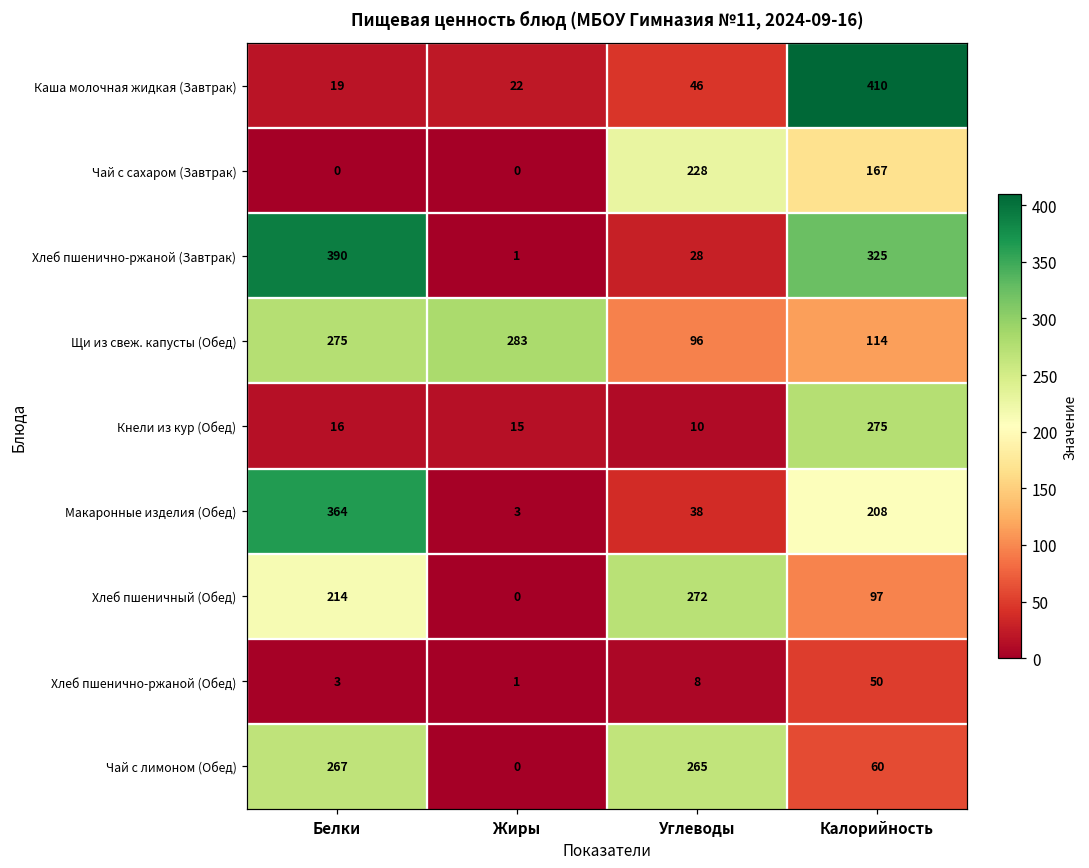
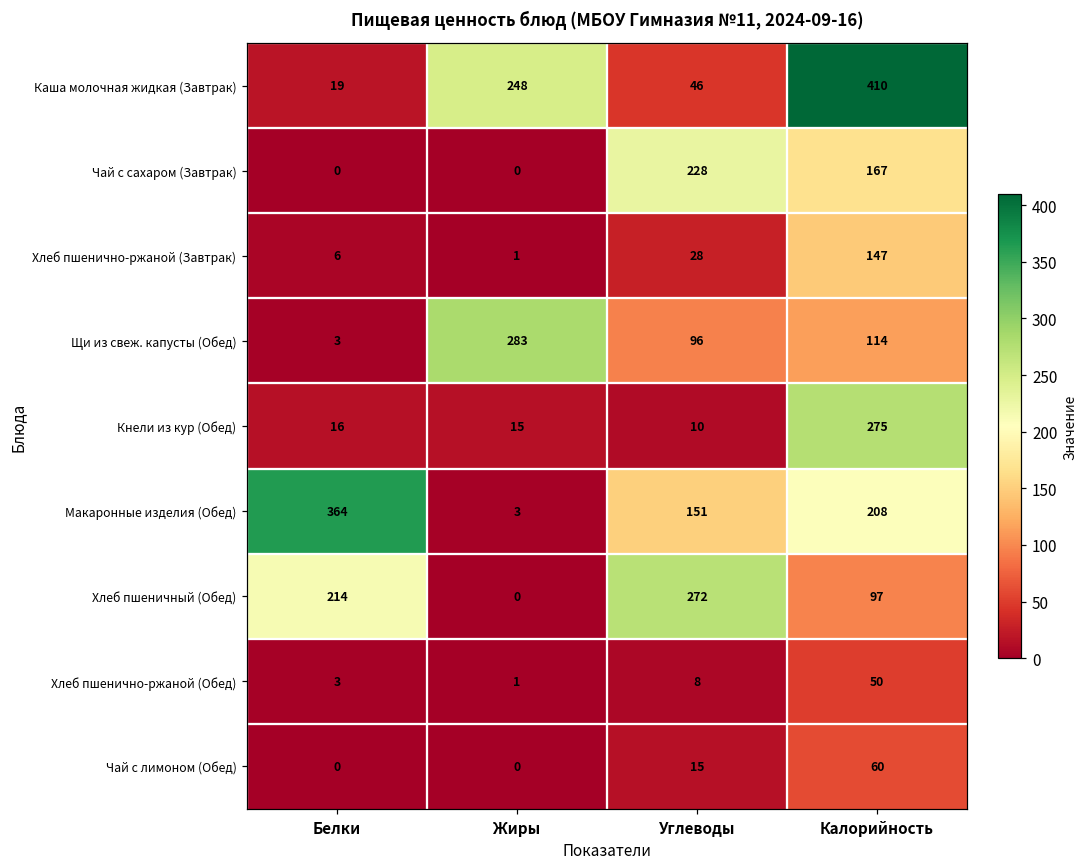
  {
    "Каша молочная жидкая (Завтрак)": {
      "Белки": 19,
-     "Жиры": 22,
+     "Жиры": 248,
      "Углеводы": 46,
      "Калорийность": 410
    },
    "Чай с сахаром (Завтрак)": {
      "Белки": 0,
      "Жиры": 0,
      "Углеводы": 228,
      "Калорийность": 167
    },
    "Хлеб пшенично-ржаной (Завтрак)": {
-     "Белки": 390,
+     "Белки": 6,
      "Жиры": 1,
      "Углеводы": 28,
-     "Калорийность": 325
+     "Калорийность": 147
    },
    "Щи из свеж. капусты (Обед)": {
-     "Белки": 275,
+     "Белки": 3,
      "Жиры": 283,
      "Углеводы": 96,
      "Калорийность": 114
    },
    "Кнели из кур (Обед)": {
      "Белки": 16,
      "Жиры": 15,
      "Углеводы": 10,
      "Калорийность": 275
    },
    "Макаронные изделия (Обед)": {
      "Белки": 364,
      "Жиры": 3,
-     "Углеводы": 38,
+     "Углеводы": 151,
      "Калорийность": 208
    },
    "Хлеб пшеничный (Обед)": {
      "Белки": 214,
      "Жиры": 0,
      "Углеводы": 272,
      "Калорийность": 97
    },
    "Хлеб пшенично-ржаной (Обед)": {
      "Белки": 3,
      "Жиры": 1,
      "Углеводы": 8,
      "Калорийность": 50
    },
    "Чай с лимоном (Обед)": {
-     "Белки": 267,
+     "Белки": 0,
      "Жиры": 0,
-     "Углеводы": 265,
+     "Углеводы": 15,
      "Калорийность": 60
    }
  }
